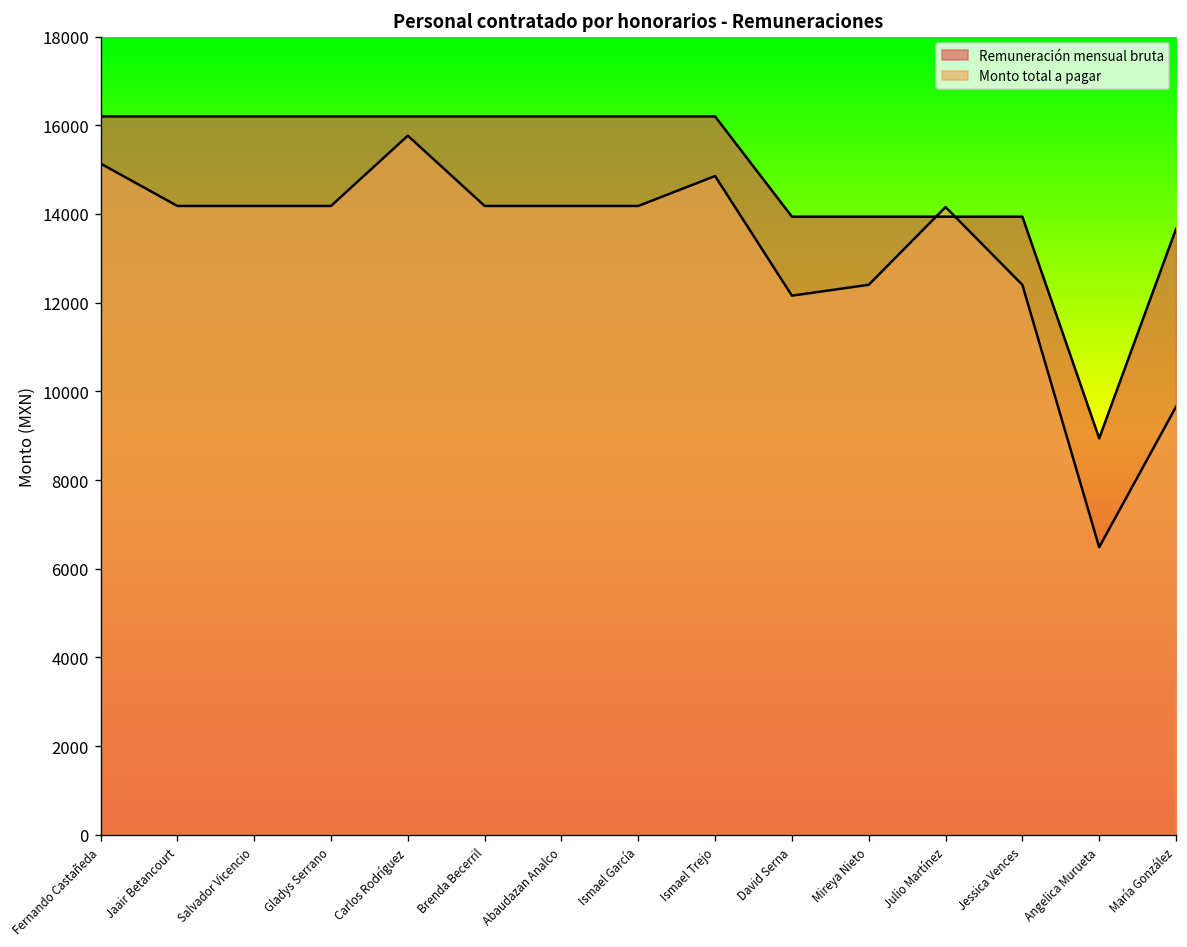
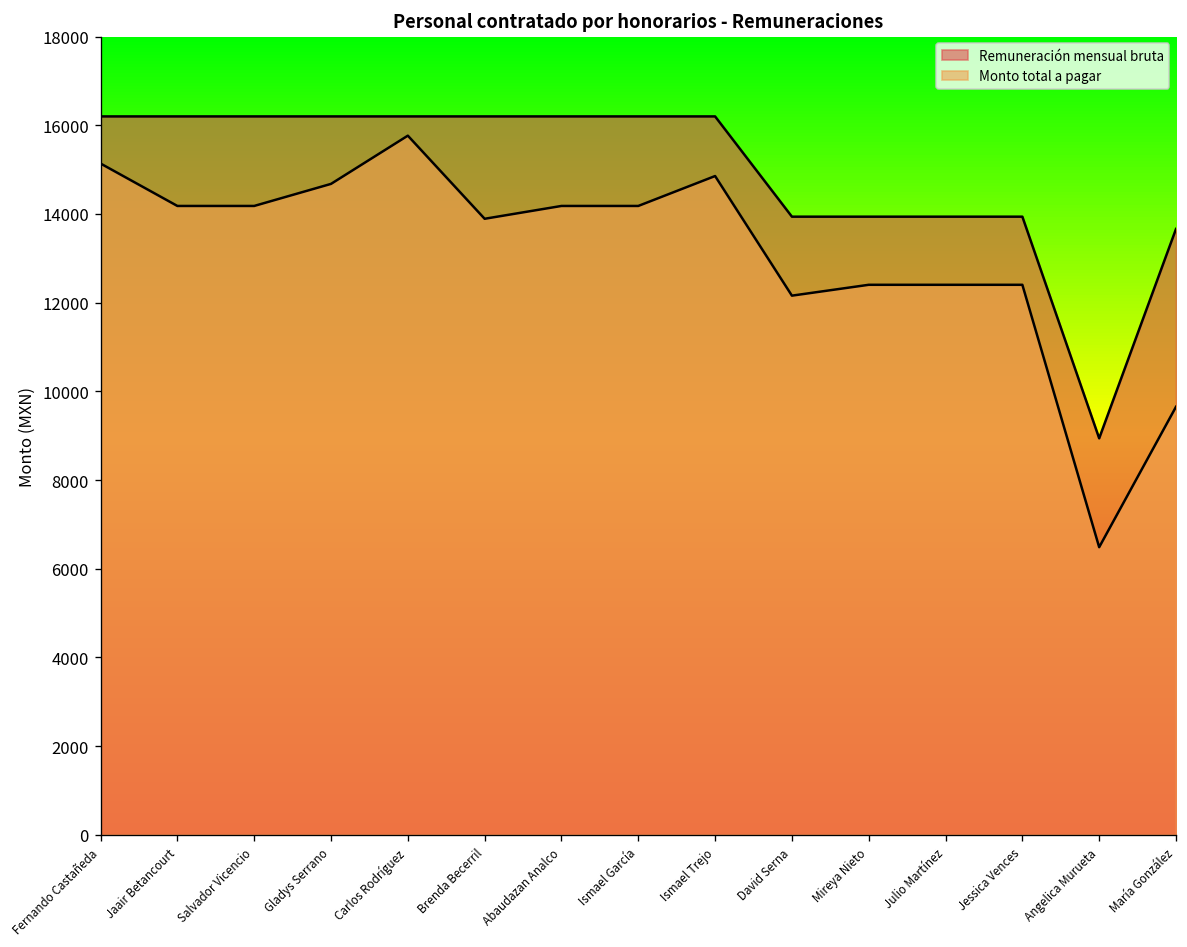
  {
    "Remuneración mensual bruta": {
      "Fernando Castañeda": 16200,
      "Jaair Betancourt": 16200,
      "Salvador Vicencio": 16200,
      "Gladys Serrano": 16200,
      "Carlos Rodríguez": 16200,
      "Brenda Becerril": 16200,
      "Abaudazan Analco": 16200,
      "Ismael García": 16200,
      "Ismael Trejo": 16200,
      "David Serna": 13900,
      "Mireya Nieto": 13900,
      "Julio Martínez": 13900,
      "Jessica Vences": 13900,
      "Angelica Murueta": 8900,
      "María González": 13700
    },
    "Monto total a pagar": {
      "Fernando Castañeda": 15100,
      "Jaair Betancourt": 14200,
      "Salvador Vicencio": 14200,
-     "Gladys Serrano": 14200,
+     "Gladys Serrano": 14700,
      "Carlos Rodríguez": 15800,
-     "Brenda Becerril": 14200,
+     "Brenda Becerril": 13900,
      "Abaudazan Analco": 14200,
      "Ismael García": 14200,
      "Ismael Trejo": 14900,
      "David Serna": 12200,
      "Mireya Nieto": 12400,
-     "Julio Martínez": 14200,
+     "Julio Martínez": 12400,
      "Jessica Vences": 12400,
      "Angelica Murueta": 6500,
      "María González": 9700
    }
  }
